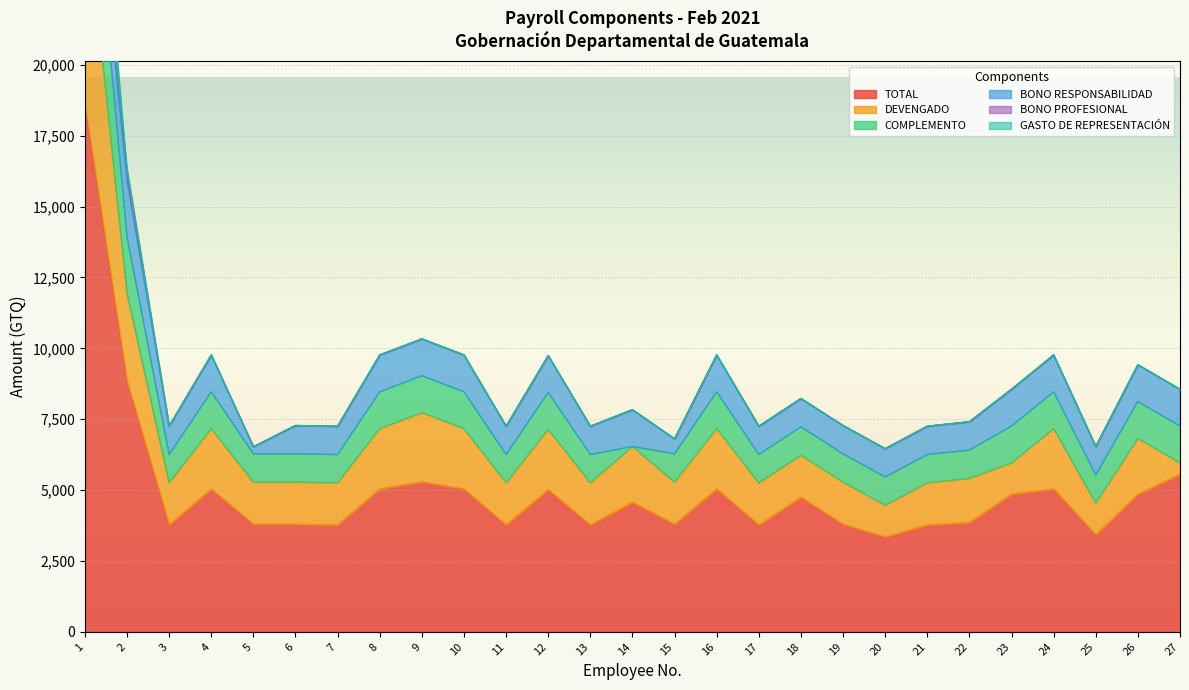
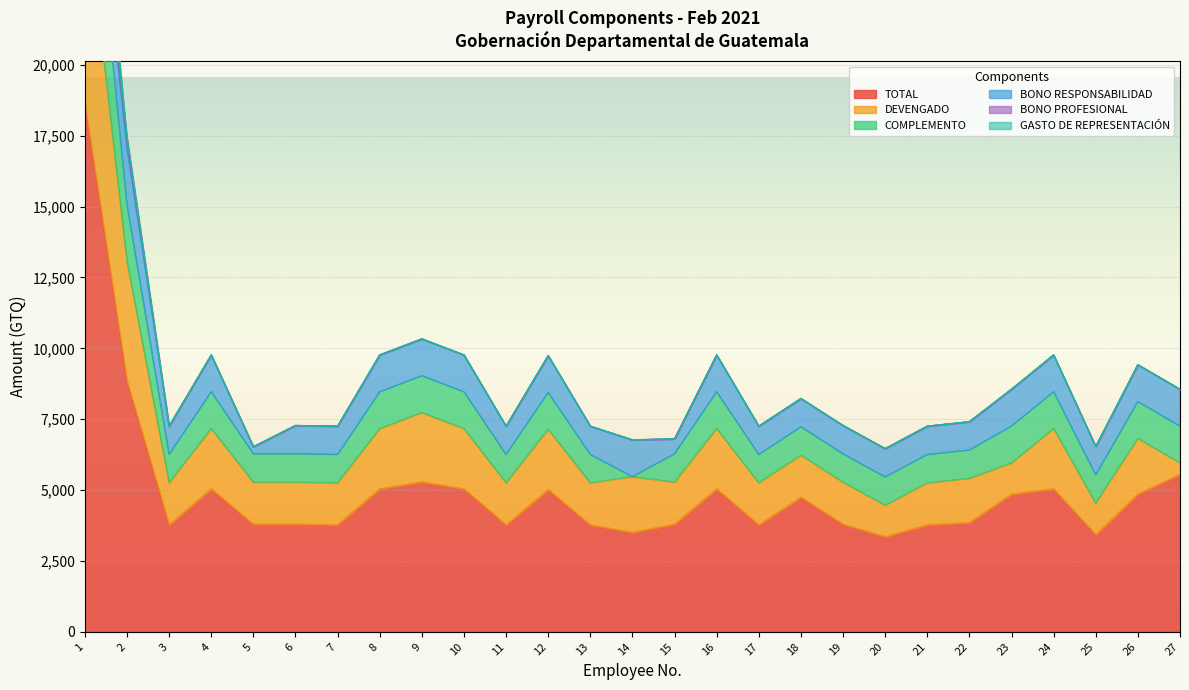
  {
    "TOTAL": {
      "1": "18,600",
      "2": "8,800",
      "3": "3,800",
      "4": "5,000",
      "5": "3,800",
      "6": "3,800",
      "7": "3,800",
      "8": "5,000",
      "9": "5,300",
      "10": "5,000",
      "11": "3,800",
      "12": "5,000",
      "13": "3,800",
-     "14": "4,600",
+     "14": "3,500",
      "15": "3,800",
      "16": "5,000",
      "17": "3,800",
      "18": "4,800",
      "19": "3,800",
      "20": "3,400",
      "21": "3,800",
      "22": "3,900",
      "23": "4,900",
      "24": "5,000",
      "25": "3,400",
      "26": "4,900",
      "27": "5,600"
    },
    "DEVENGADO": {
-     "2": "3,100",
+     "2": "4,200",
      "3": "1,500",
      "4": "2,100",
      "5": "1,500",
      "6": "1,500",
      "7": "1,500",
      "8": "2,100",
      "9": "2,400",
      "10": "2,100",
      "11": "1,500",
      "12": "2,100",
      "13": "1,500",
      "15": "1,500",
      "16": "2,100",
      "17": "1,500",
      "18": "1,500",
      "19": "1,500",
      "20": "1,100",
      "21": "1,500",
      "22": "1,600",
      "23": "1,100",
      "24": "2,100",
      "25": "1,100",
      "26": "2,000",
      "27": "400"
    },
    "BONO RESPONSABILIDAD": {
      "2": "2,000"
    }
  }
